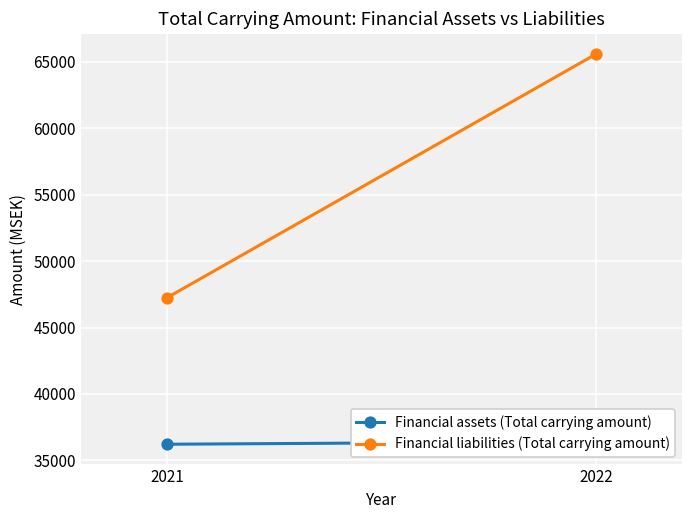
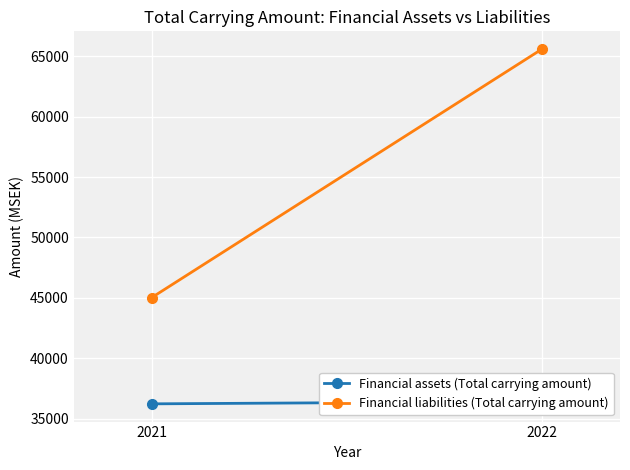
  {
    "Financial assets (Total carrying amount)": {
      "2021": 36200
    },
    "Financial liabilities (Total carrying amount)": {
-     "2021": 47200,
+     "2021": 45000,
      "2022": 65600
    }
  }
